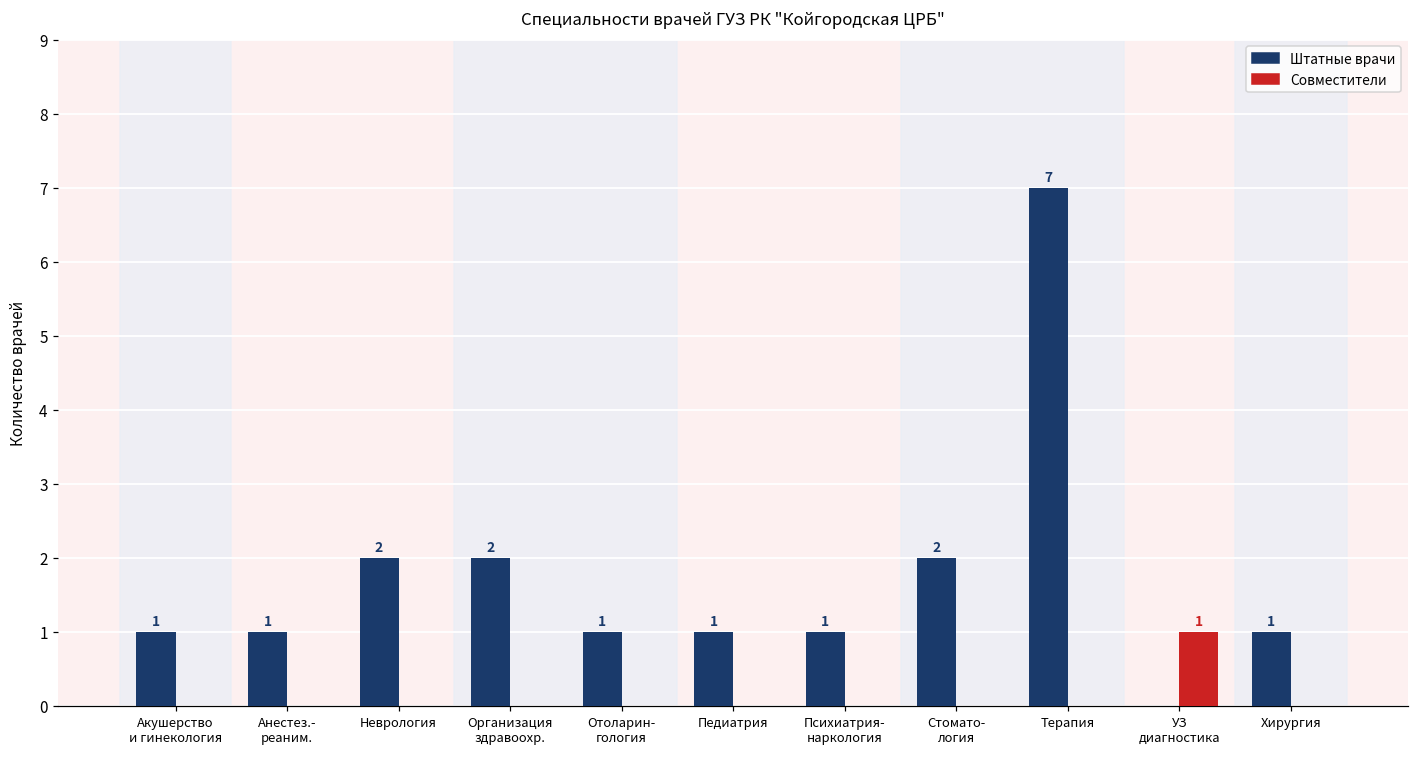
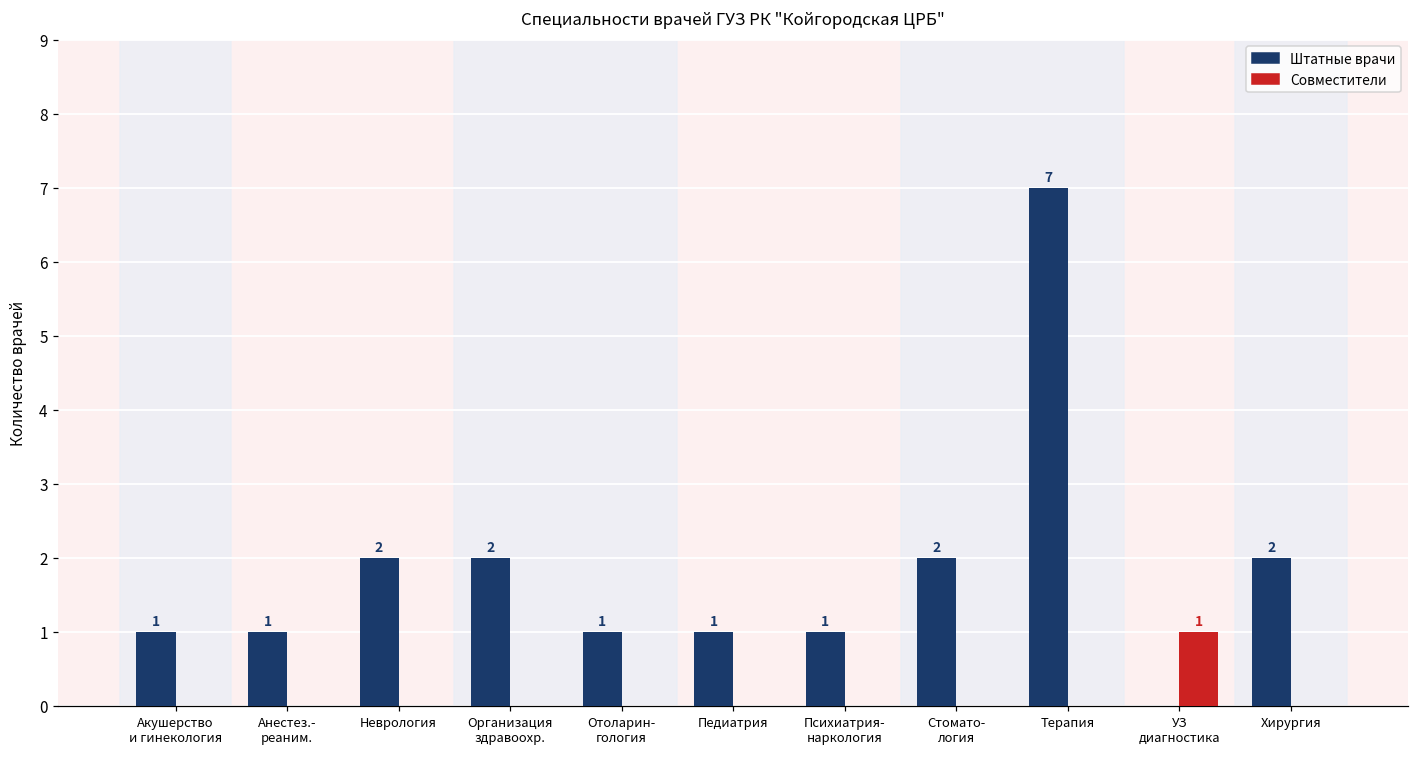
  {
    "Штатные врачи": {
      "Акушерство и гинекология": 1,
      "Анестез.- реаним.": 1,
      "Неврология": 2,
      "Организация здравоохр.": 2,
      "Отоларин- гология": 1,
      "Педиатрия": 1,
      "Психиатрия- наркология": 1,
      "Стомато- логия": 2,
      "Терапия": 7,
-     "Хирургия": 1
+     "Хирургия": 2
    },
    "Совместители": {
      "УЗ диагностика": 1
    }
  }
